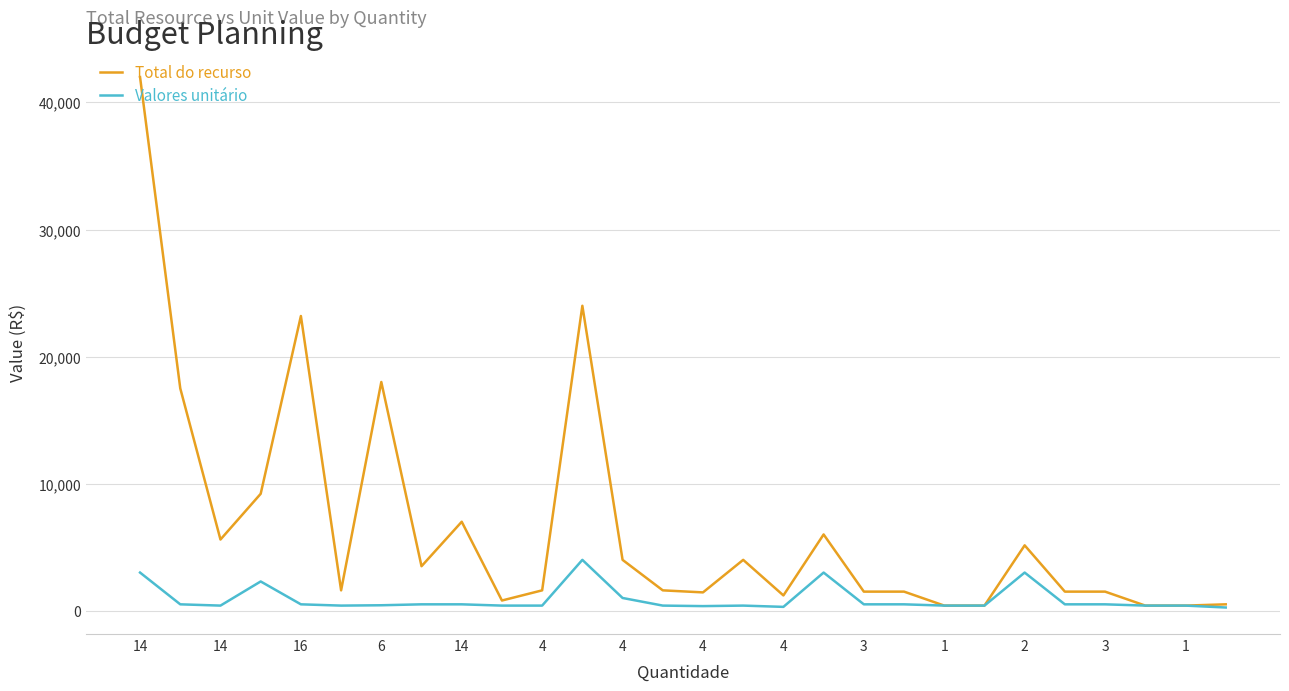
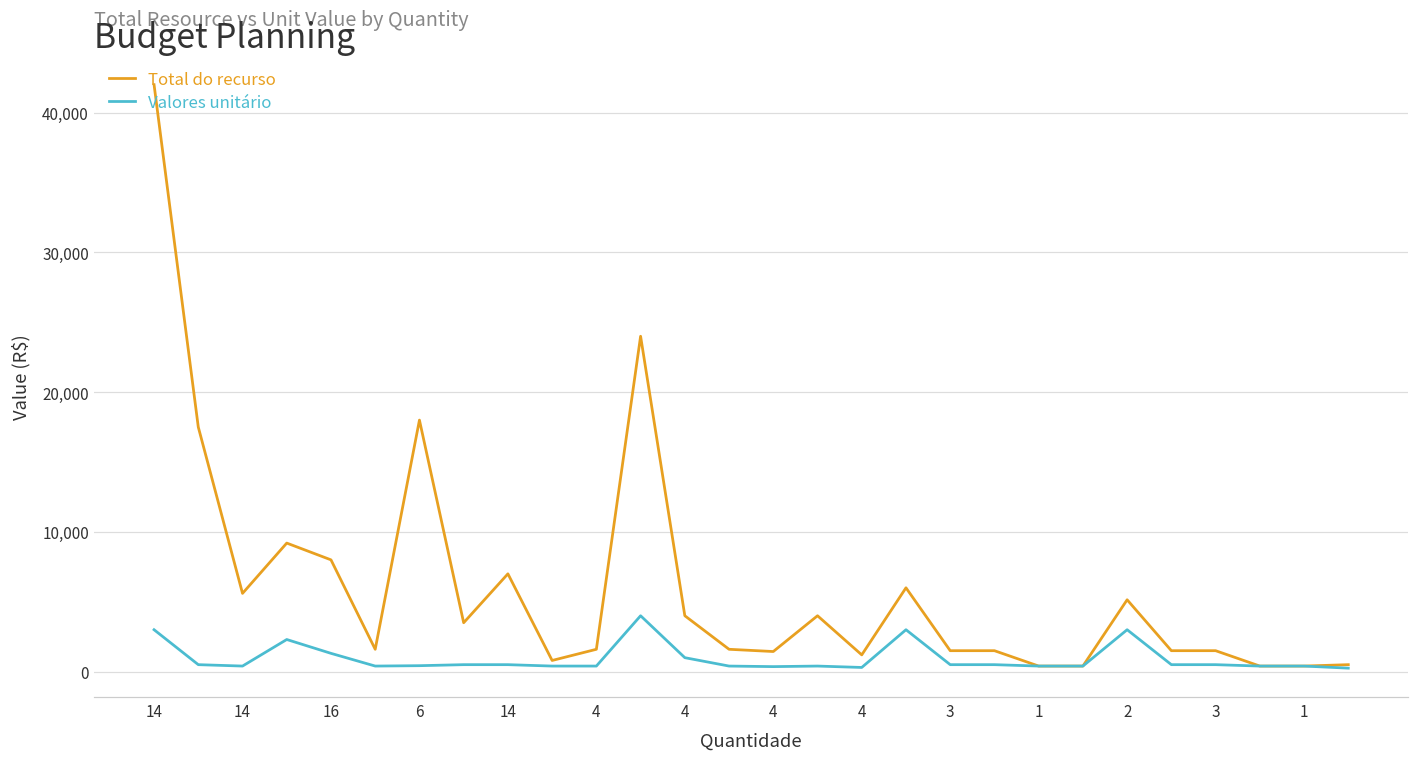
  {
    "Total do recurso": {
-     "16": "23,200",
+     "16": "8,000",
      "6": "18,000",
      "2": "5,100"
    },
    "Valores unitário": {
-     "16": "500",
+     "16": "1,300",
      "6": "400",
      "2": "3,000"
    }
  }
